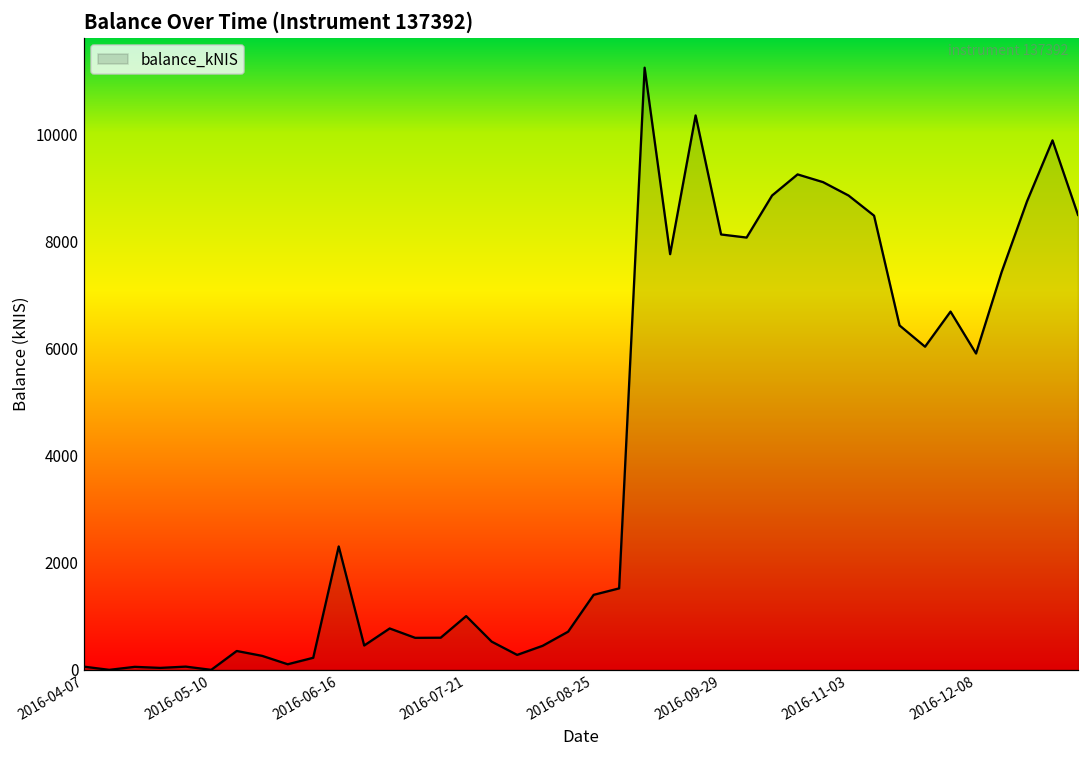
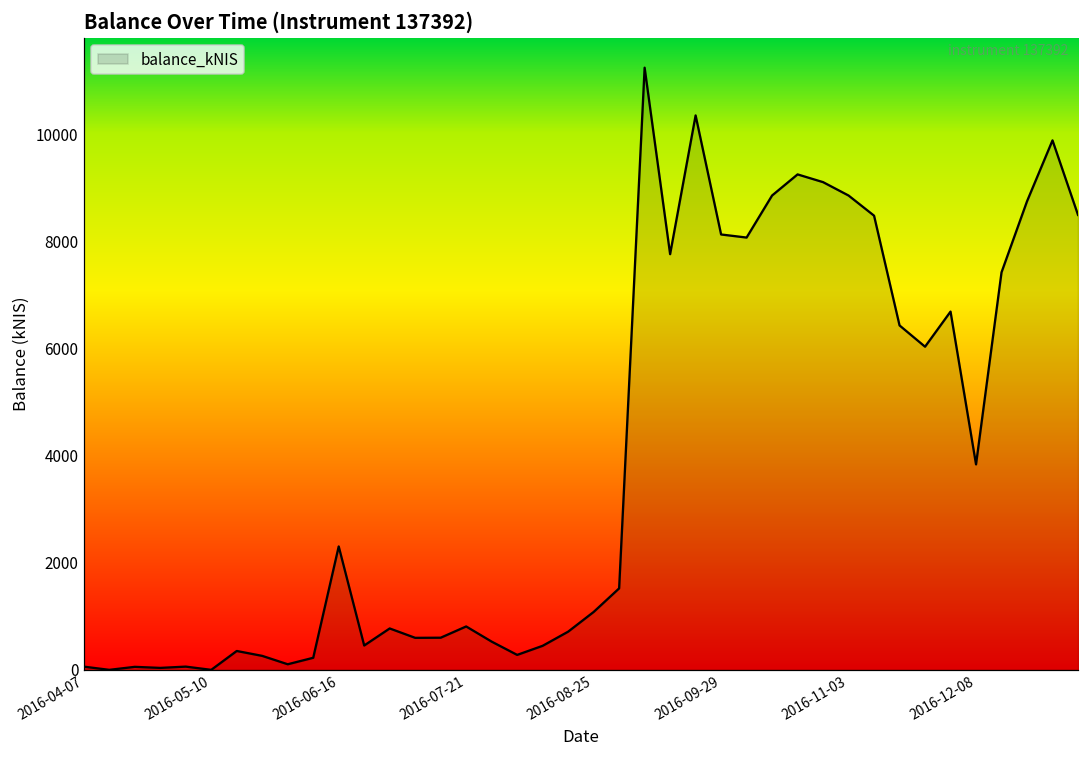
  {
    "2016-04-07": 100,
    "2016-05-10": 0,
    "2016-06-16": 2300,
-   "2016-07-21": 1000,
-   "2016-08-25": 1400,
+   "2016-07-21": 800,
+   "2016-08-25": 1100,
    "2016-09-29": 8100,
    "2016-11-03": 8900,
-   "2016-12-08": 5900
+   "2016-12-08": 3800
  }
